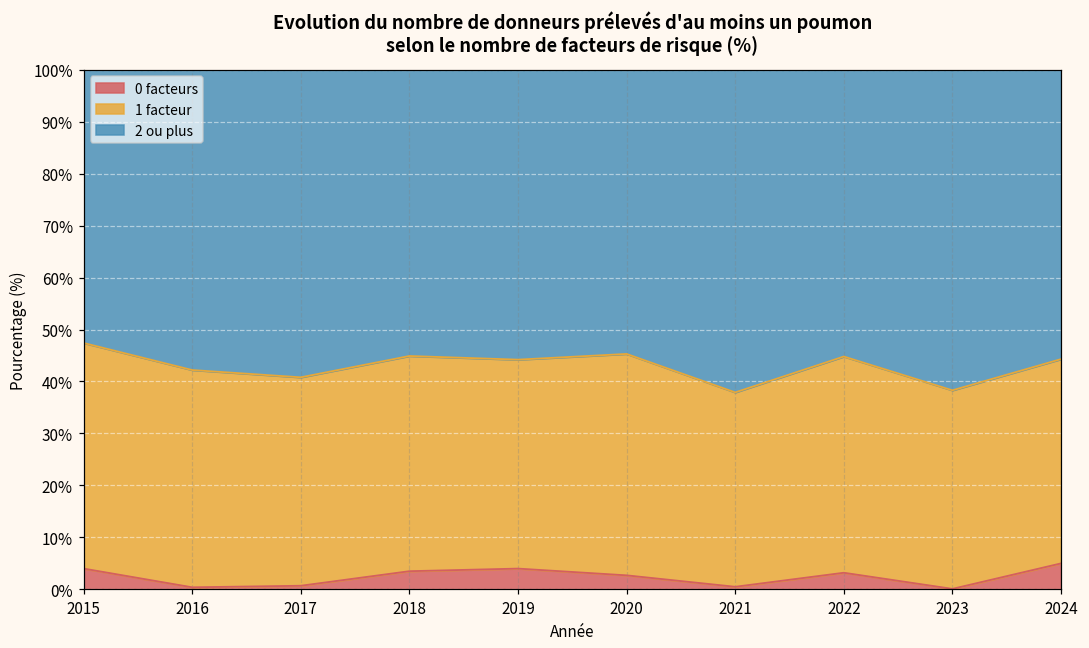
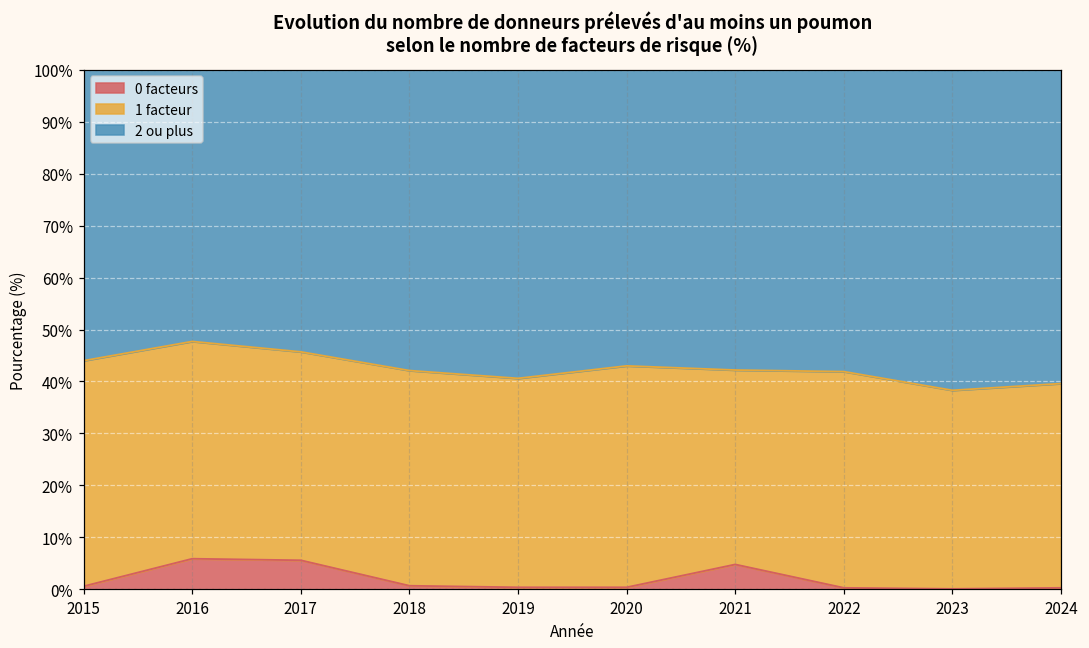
  {
    "0 facteurs": {
-     "2015": "4%",
-     "2016": "0%",
-     "2017": "1%",
-     "2018": "4%",
-     "2019": "4%",
-     "2020": "3%",
-     "2021": "1%",
-     "2022": "3%",
+     "2015": "1%",
+     "2016": "6%",
+     "2017": "6%",
+     "2018": "1%",
+     "2019": "0%",
+     "2020": "0%",
+     "2021": "5%",
+     "2022": "0%",
      "2023": "0%",
-     "2024": "5%"
+     "2024": "0%"
    },
    "1 facteur": {
      "2015": "43%",
      "2016": "42%",
      "2017": "40%",
      "2018": "41%",
      "2019": "40%",
      "2020": "43%",
      "2021": "37%",
      "2022": "42%",
      "2023": "38%",
      "2024": "39%"
    },
    "2 ou plus": {
      "2023": "62%"
    }
  }
